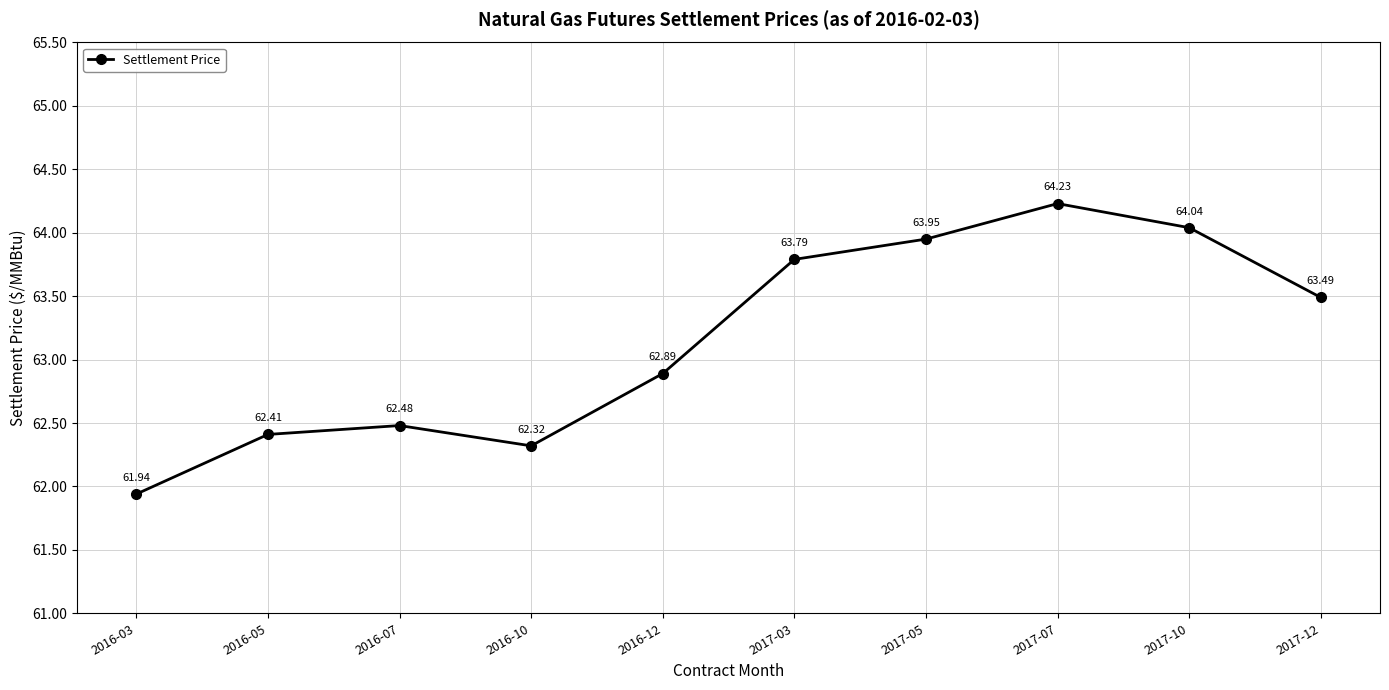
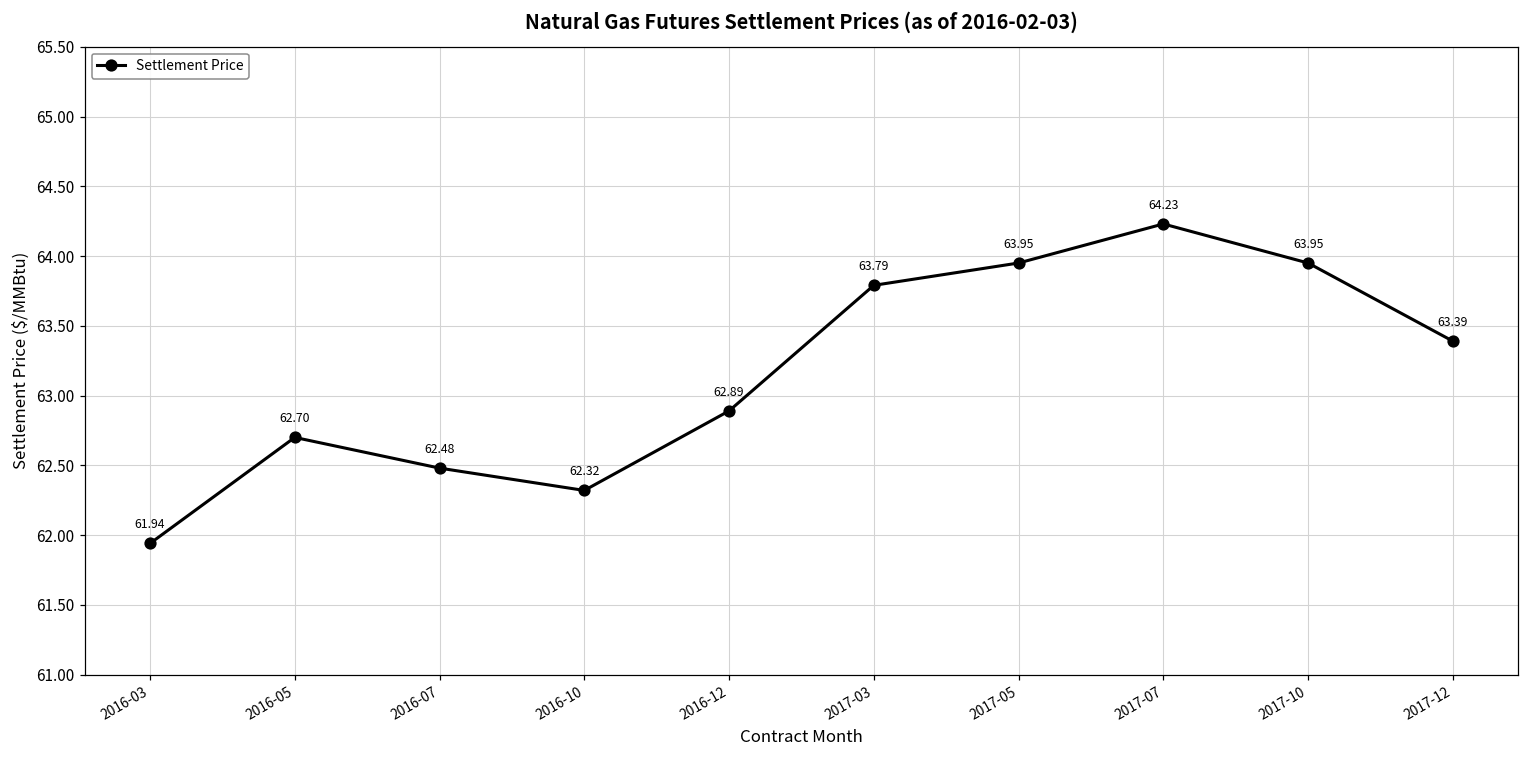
  {
    "2016-03": 61.94,
-   "2016-05": 62.41,
+   "2016-05": 62.70,
    "2016-07": 62.48,
    "2016-10": 62.32,
    "2016-12": 62.89,
    "2017-03": 63.79,
    "2017-05": 63.95,
    "2017-07": 64.23,
-   "2017-10": 64.04,
-   "2017-12": 63.49
+   "2017-10": 63.95,
+   "2017-12": 63.39
  }
